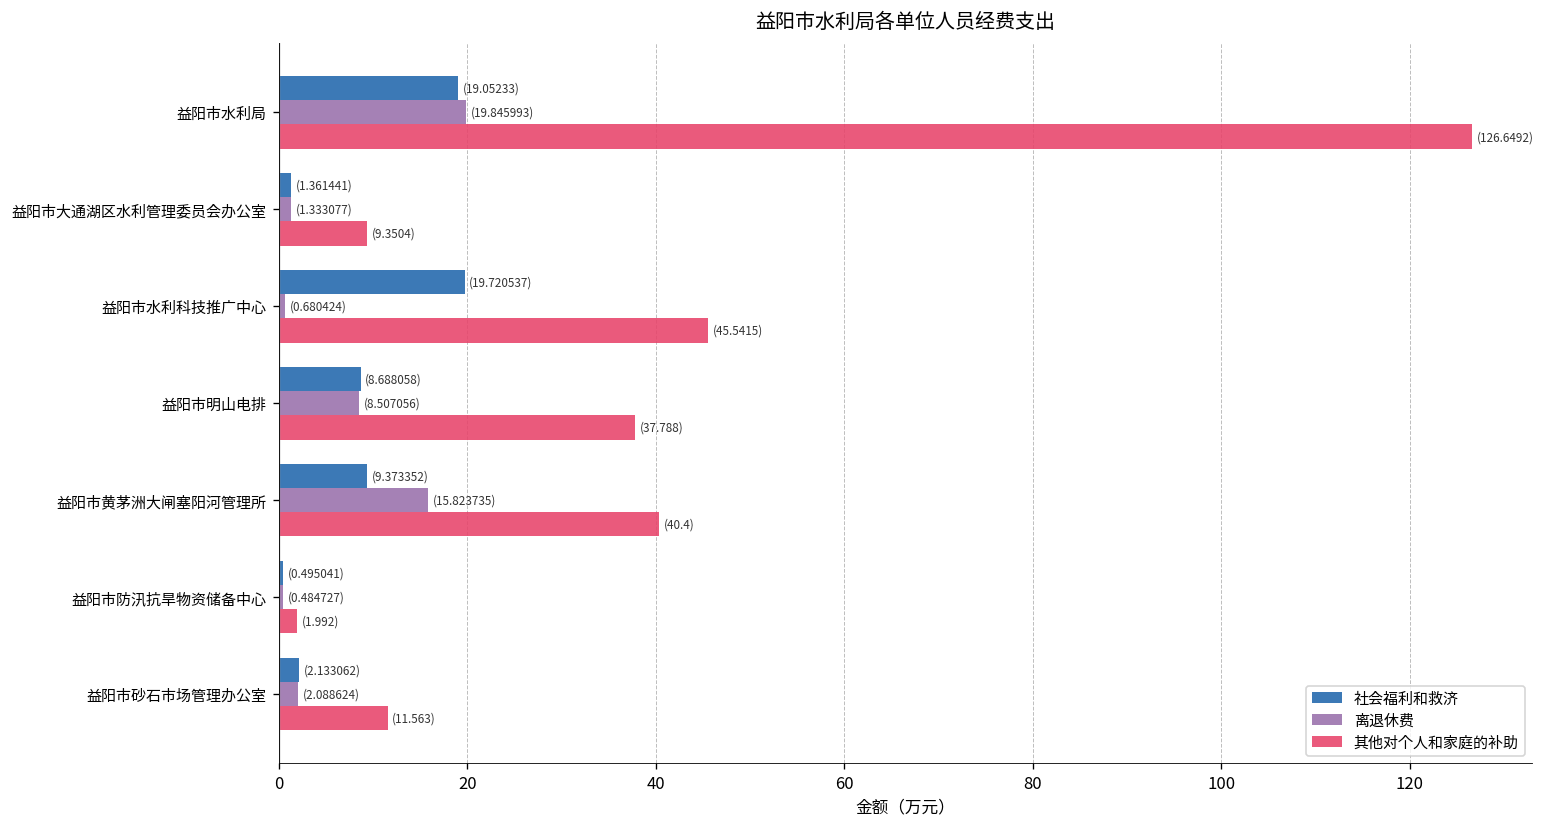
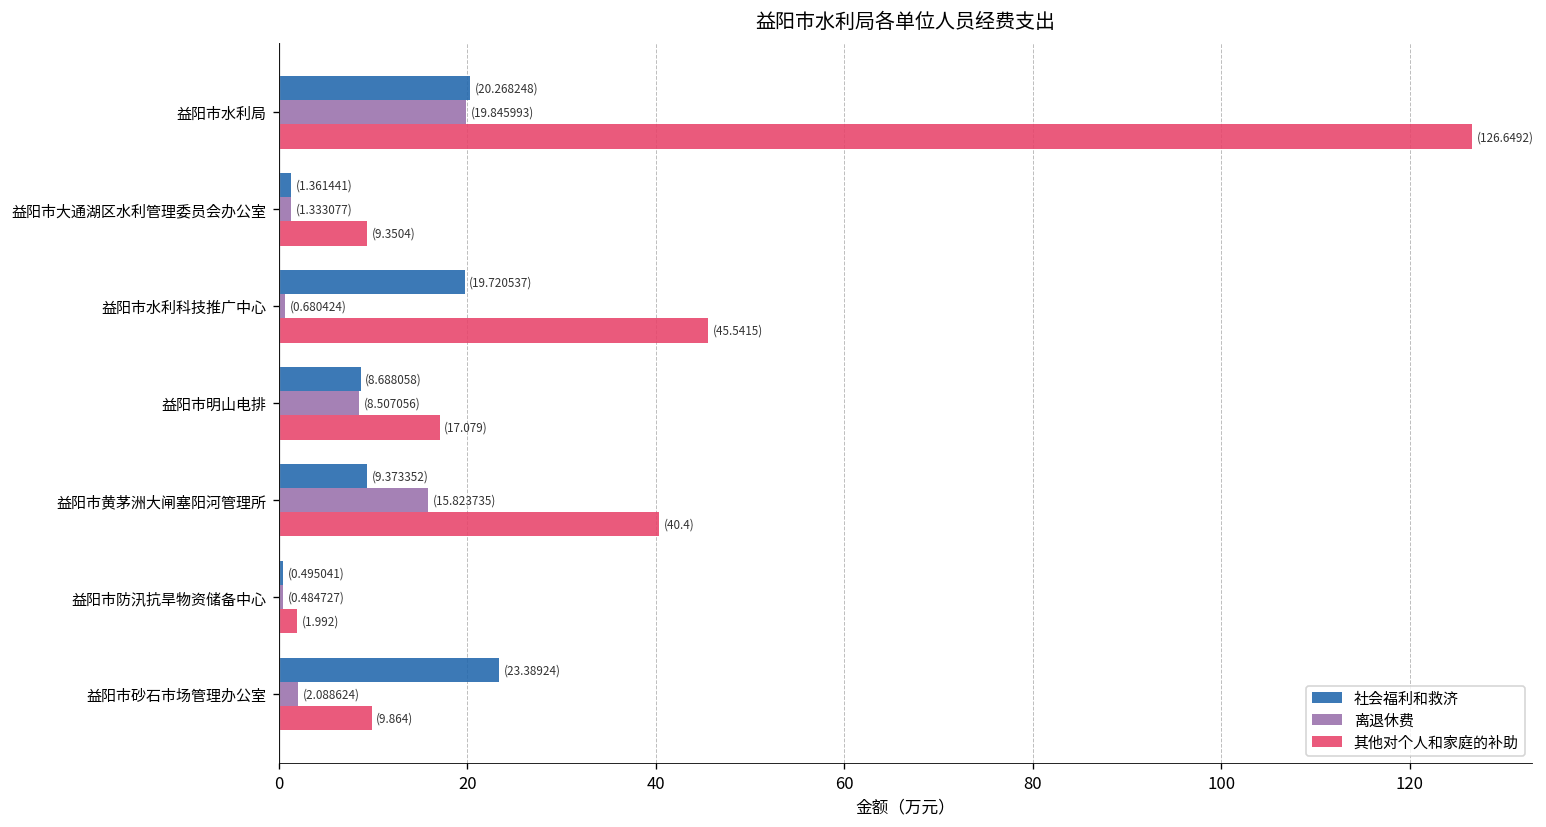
  {
    "社会福利和救济": {
-     "益阳市水利局": "(19.05233)",
+     "益阳市水利局": "(20.268248)",
      "益阳市大通湖区水利管理委员会办公室": "(1.361441)",
      "益阳市水利科技推广中心": "(19.720537)",
      "益阳市明山电排": "(8.688058)",
      "益阳市黄茅洲大闸塞阳河管理所": "(9.373352)",
      "益阳市防汛抗旱物资储备中心": "(0.495041)",
-     "益阳市砂石市场管理办公室": "(2.133062)"
+     "益阳市砂石市场管理办公室": "(23.38924)"
    },
    "离退休费": {
      "益阳市水利局": "(19.845993)",
      "益阳市大通湖区水利管理委员会办公室": "(1.333077)",
      "益阳市水利科技推广中心": "(0.680424)",
      "益阳市明山电排": "(8.507056)",
      "益阳市黄茅洲大闸塞阳河管理所": "(15.823735)",
      "益阳市防汛抗旱物资储备中心": "(0.484727)",
      "益阳市砂石市场管理办公室": "(2.088624)"
    },
    "其他对个人和家庭的补助": {
      "益阳市水利局": "(126.6492)",
      "益阳市大通湖区水利管理委员会办公室": "(9.3504)",
      "益阳市水利科技推广中心": "(45.5415)",
-     "益阳市明山电排": "(37.788)",
+     "益阳市明山电排": "(17.079)",
      "益阳市黄茅洲大闸塞阳河管理所": "(40.4)",
      "益阳市防汛抗旱物资储备中心": "(1.992)",
-     "益阳市砂石市场管理办公室": "(11.563)"
+     "益阳市砂石市场管理办公室": "(9.864)"
    }
  }
